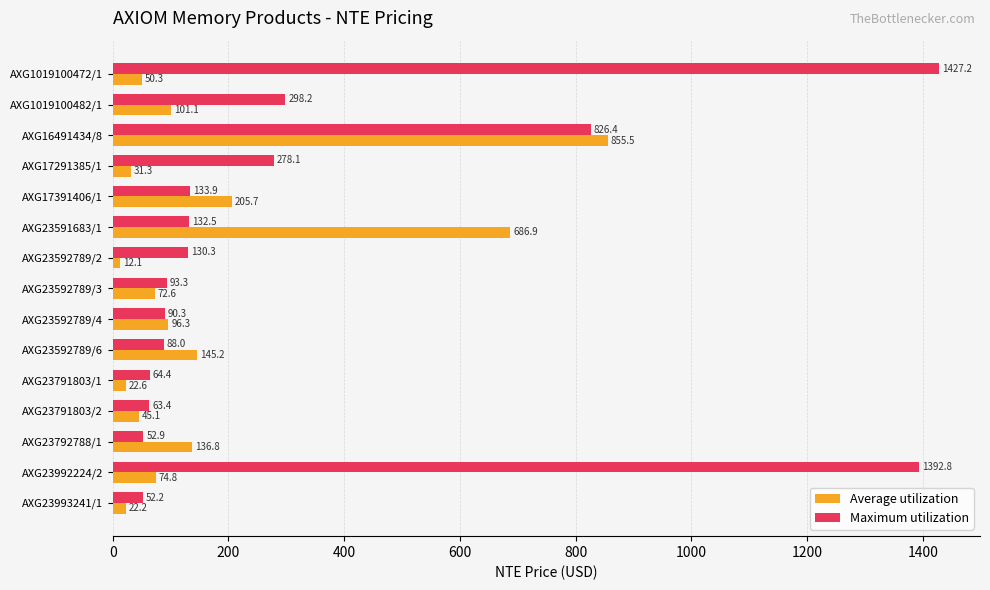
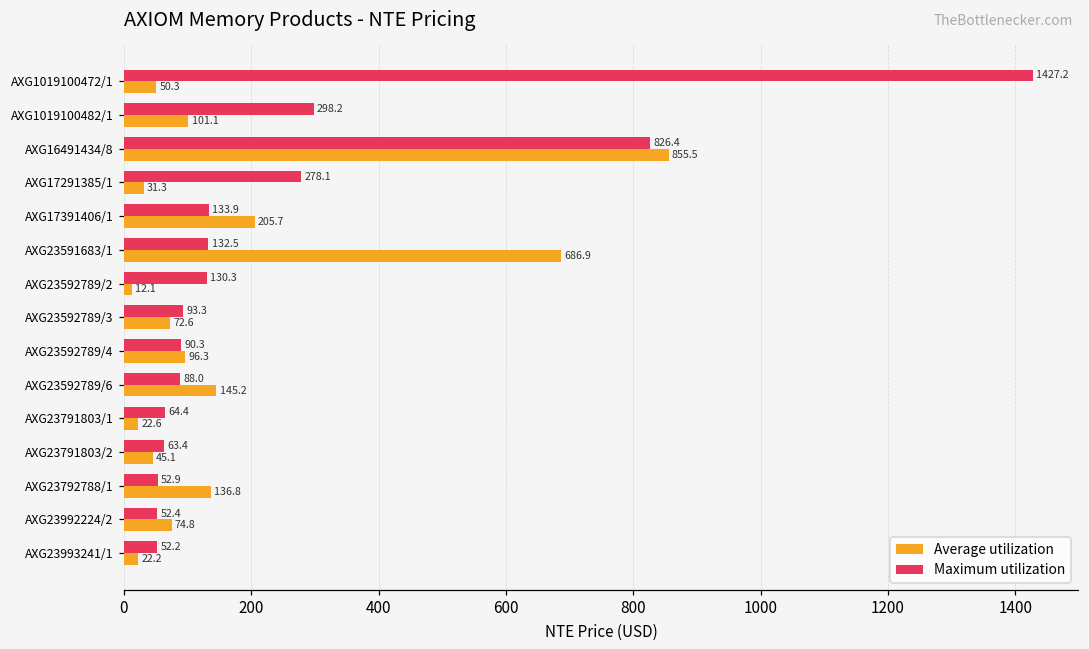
  {
    "Average utilization": {
      "AXG1019100472/1": 50.3,
      "AXG1019100482/1": 101.1,
      "AXG16491434/8": 855.5,
      "AXG17291385/1": 31.3,
      "AXG17391406/1": 205.7,
      "AXG23591683/1": 686.9,
      "AXG23592789/2": 12.1,
      "AXG23592789/3": 72.6,
      "AXG23592789/4": 96.3,
      "AXG23592789/6": 145.2,
      "AXG23791803/1": 22.6,
      "AXG23791803/2": 45.1,
      "AXG23792788/1": 136.8,
      "AXG23992224/2": 74.8,
      "AXG23993241/1": 22.2
    },
    "Maximum utilization": {
      "AXG1019100472/1": 1427.2,
      "AXG1019100482/1": 298.2,
      "AXG16491434/8": 826.4,
      "AXG17291385/1": 278.1,
      "AXG17391406/1": 133.9,
      "AXG23591683/1": 132.5,
      "AXG23592789/2": 130.3,
      "AXG23592789/3": 93.3,
      "AXG23592789/4": 90.3,
      "AXG23592789/6": 88.0,
      "AXG23791803/1": 64.4,
      "AXG23791803/2": 63.4,
      "AXG23792788/1": 52.9,
-     "AXG23992224/2": 1392.8,
+     "AXG23992224/2": 52.4,
      "AXG23993241/1": 52.2
    }
  }
